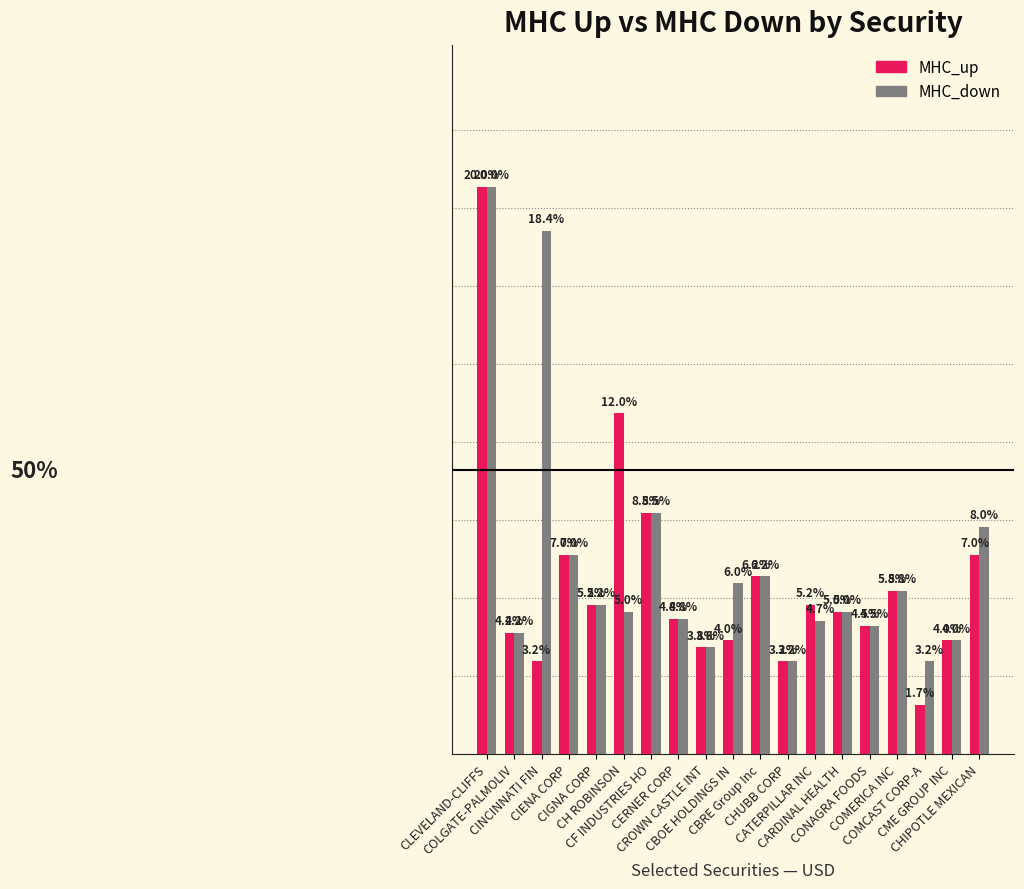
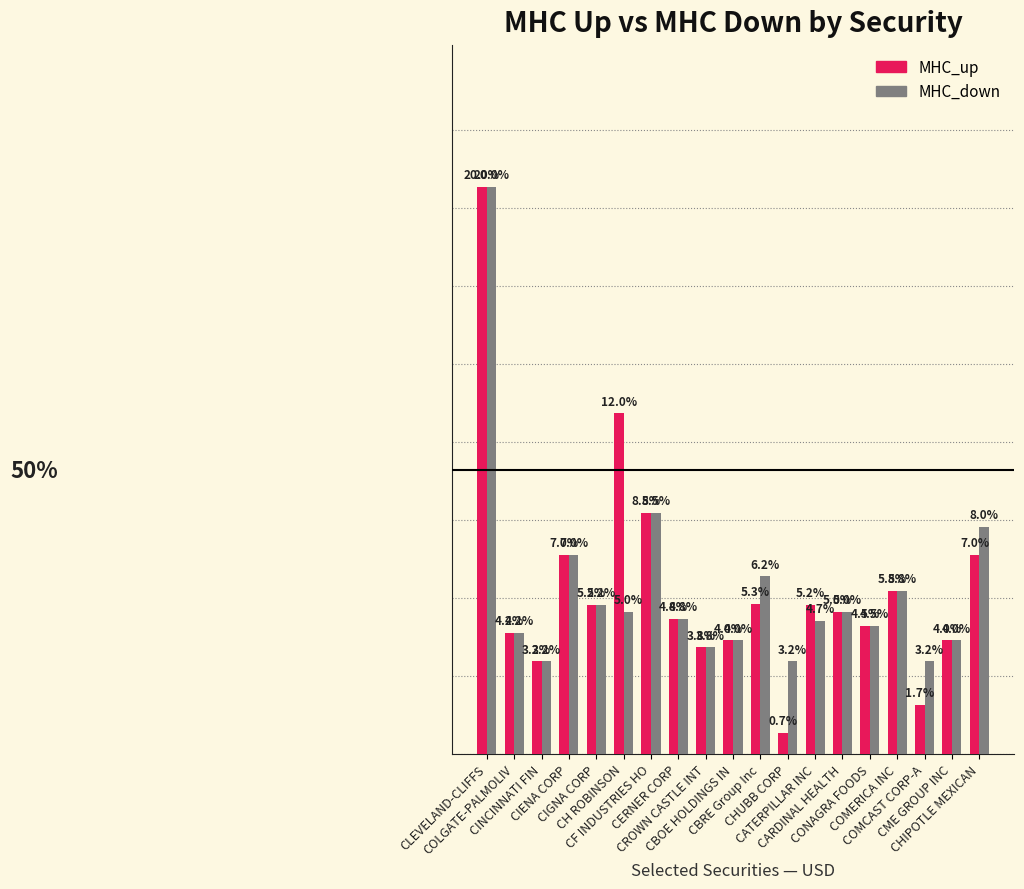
  {
    "MHC_up": {
      "CINCINNATI FIN": "3.2%",
      "CH ROBINSON": "12.0%",
-     "CBRE Group Inc": "6.2%",
-     "CHUBB CORP": "3.2%",
+     "CBRE Group Inc": "5.3%",
+     "CHUBB CORP": "0.7%",
      "CATERPILLAR INC": "5.2%",
      "COMCAST CORP-A": "1.7%",
      "CHIPOTLE MEXICAN": "7.0%"
    },
    "MHC_down": {
-     "CINCINNATI FIN": "18.4%",
+     "CINCINNATI FIN": "3.2%",
      "CH ROBINSON": "5.0%",
-     "CBOE HOLDINGS IN": "6.0%",
+     "CBOE HOLDINGS IN": "4.0%",
      "CATERPILLAR INC": "4.7%",
      "COMCAST CORP-A": "3.2%",
      "CHIPOTLE MEXICAN": "8.0%"
    }
  }
